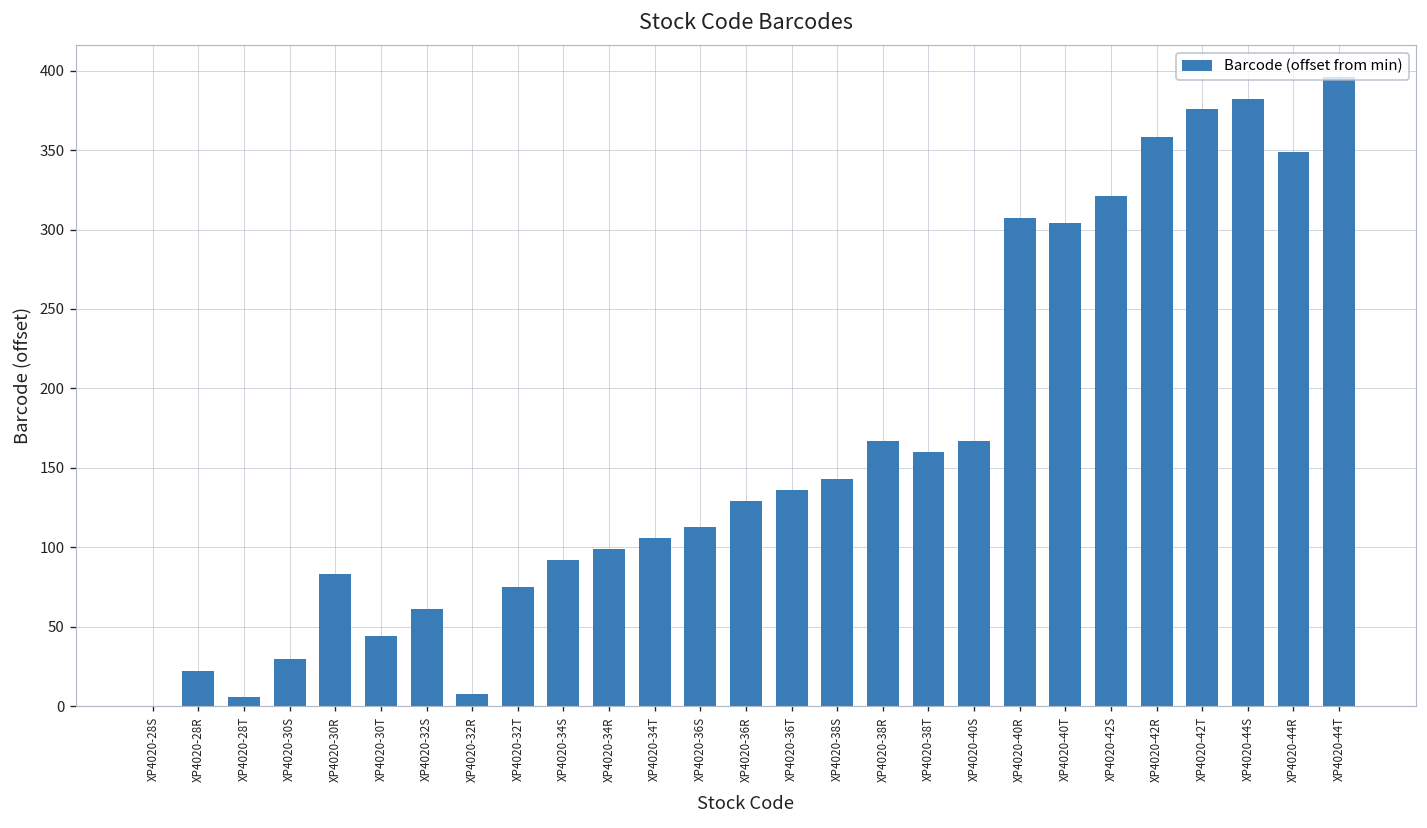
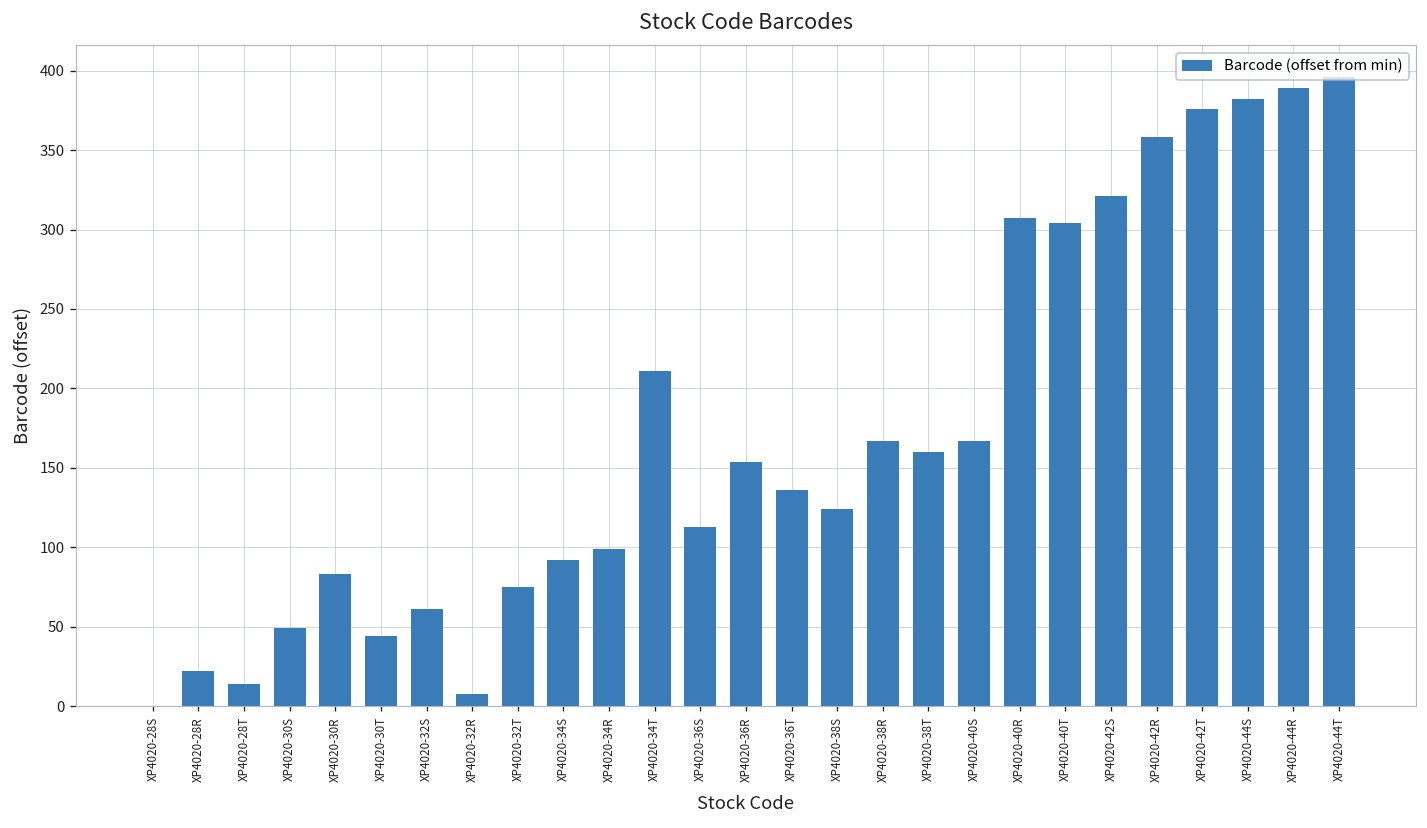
  {
    "XP4020-28S": 0,
    "XP4020-28R": 22,
-   "XP4020-28T": 6,
-   "XP4020-30S": 30,
+   "XP4020-28T": 14,
+   "XP4020-30S": 49,
    "XP4020-30R": 83,
    "XP4020-30T": 44,
    "XP4020-32S": 61,
    "XP4020-32R": 8,
    "XP4020-32T": 75,
    "XP4020-34S": 92,
    "XP4020-34R": 99,
-   "XP4020-34T": 106,
+   "XP4020-34T": 211,
    "XP4020-36S": 113,
-   "XP4020-36R": 129,
+   "XP4020-36R": 154,
    "XP4020-36T": 136,
-   "XP4020-38S": 143,
+   "XP4020-38S": 124,
    "XP4020-38R": 167,
    "XP4020-38T": 160,
    "XP4020-40S": 167,
    "XP4020-40R": 307,
    "XP4020-40T": 304,
    "XP4020-42S": 321,
    "XP4020-42R": 358,
    "XP4020-42T": 376,
    "XP4020-44S": 382,
-   "XP4020-44R": 349
+   "XP4020-44R": 389
  }
